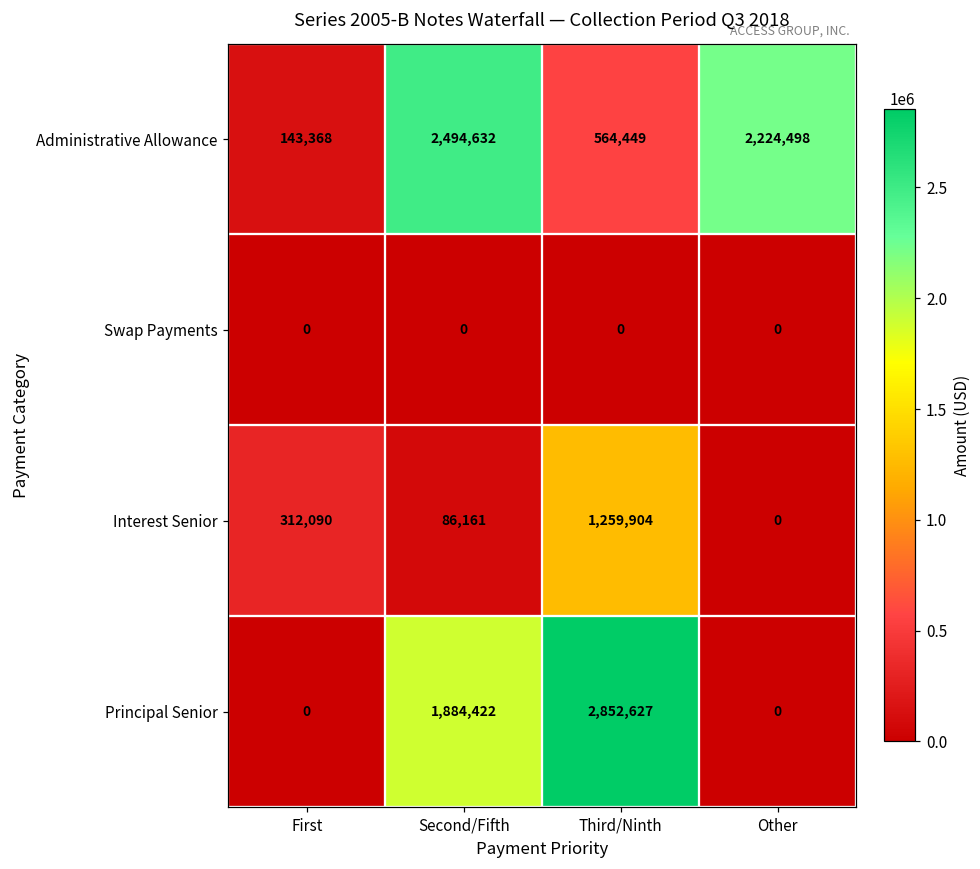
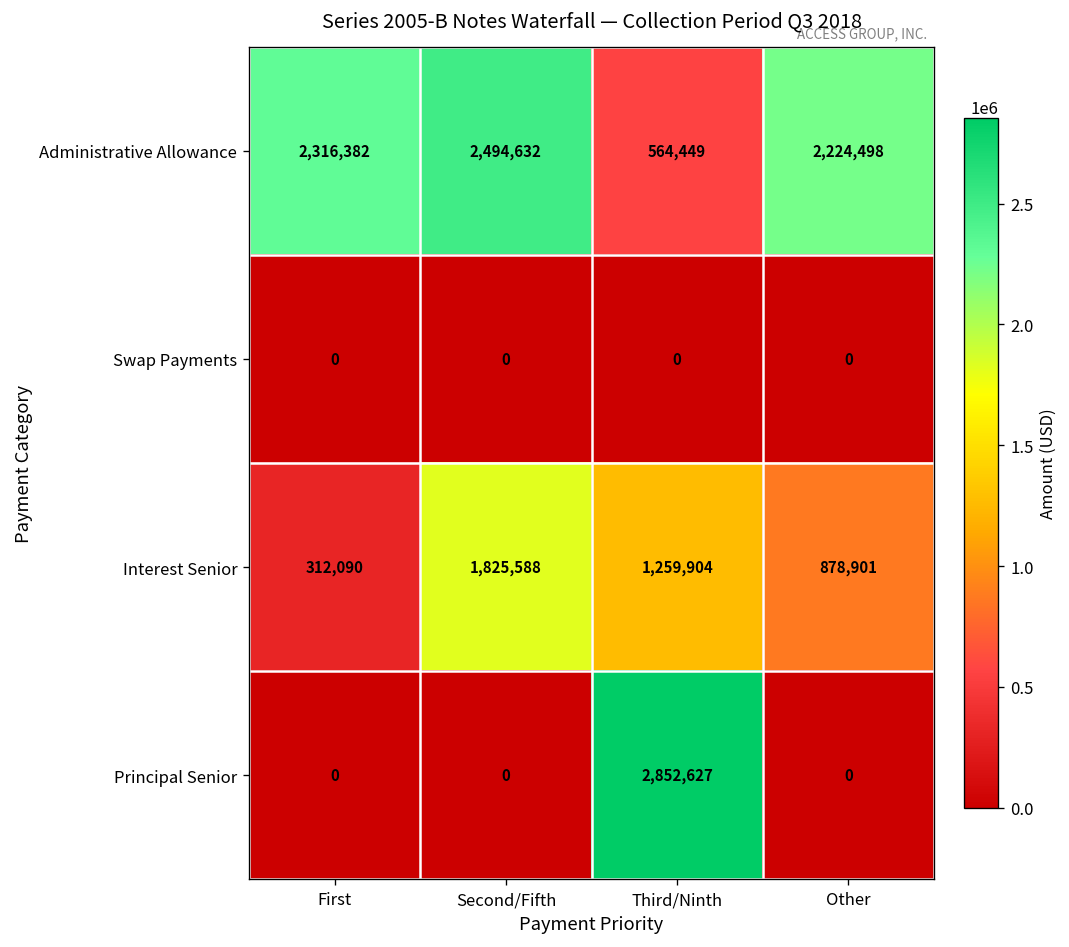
  {
    "Administrative Allowance": {
-     "First": "143,368",
+     "First": "2,316,382",
      "Second/Fifth": "2,494,632",
      "Third/Ninth": "564,449",
      "Other": "2,224,498"
    },
    "Swap Payments": {
      "First": "0",
      "Second/Fifth": "0",
      "Third/Ninth": "0",
      "Other": "0"
    },
    "Interest Senior": {
      "First": "312,090",
-     "Second/Fifth": "86,161",
+     "Second/Fifth": "1,825,588",
      "Third/Ninth": "1,259,904",
-     "Other": "0"
+     "Other": "878,901"
    },
    "Principal Senior": {
      "First": "0",
-     "Second/Fifth": "1,884,422",
+     "Second/Fifth": "0",
      "Third/Ninth": "2,852,627",
      "Other": "0"
    }
  }
